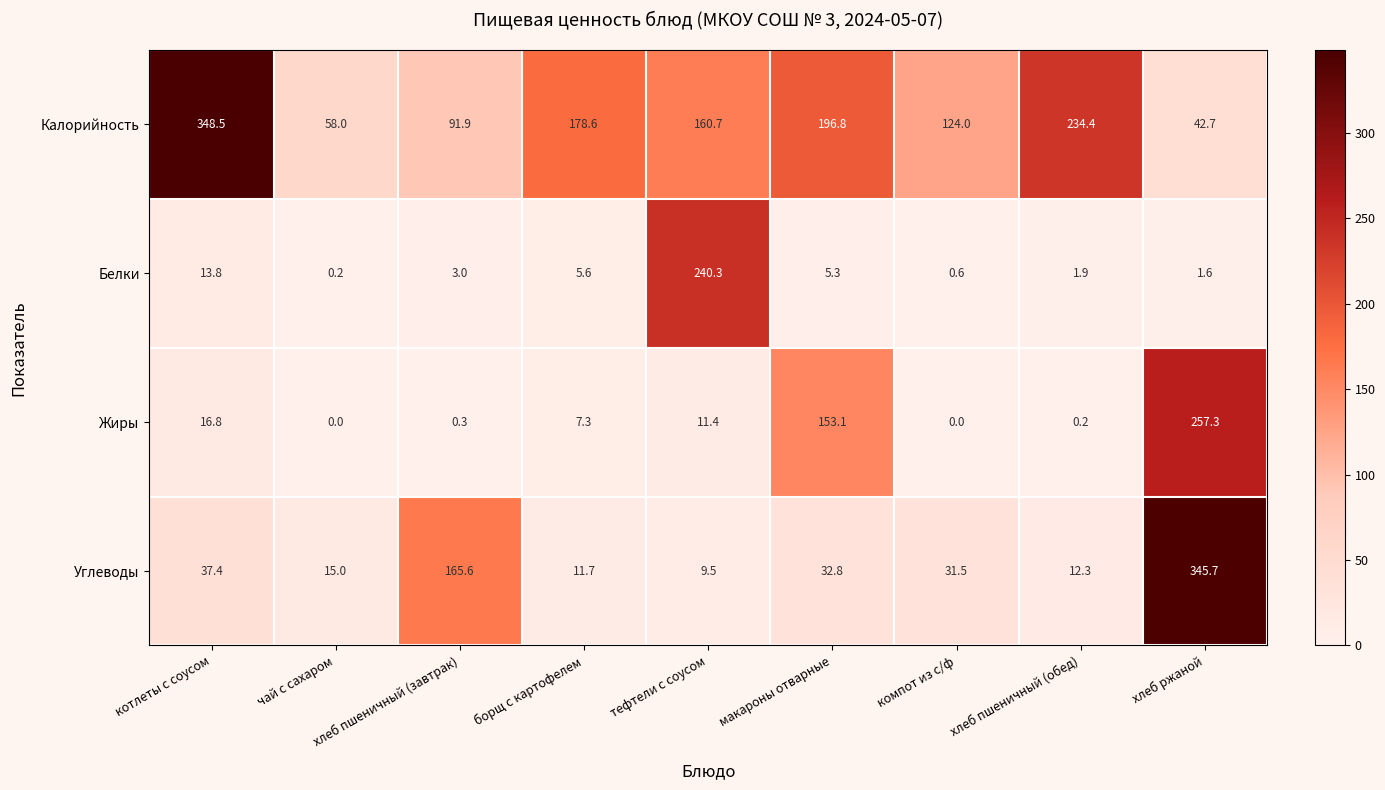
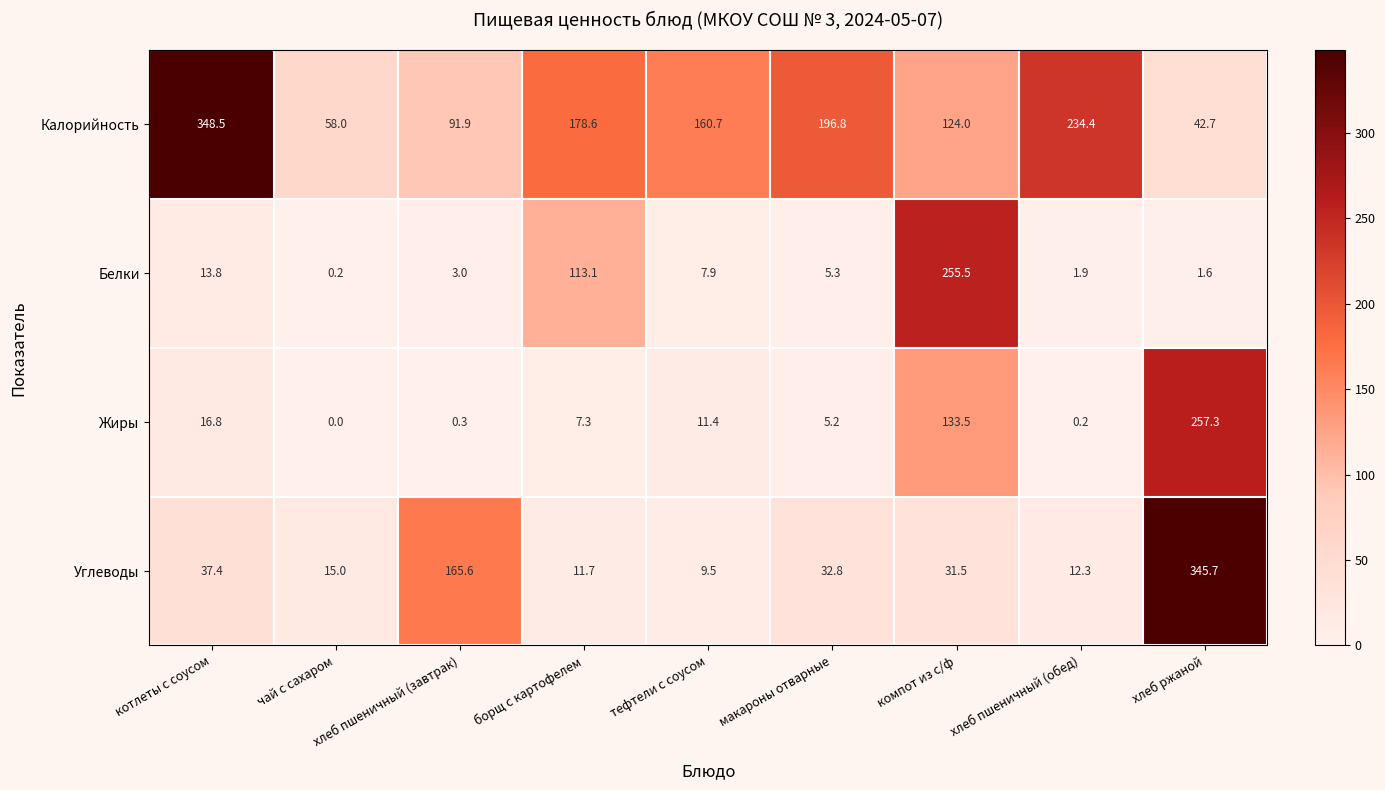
  {
    "Калорийность": {
      "котлеты с соусом": 348.5,
      "чай с сахаром": 58.0,
      "хлеб пшеничный (завтрак)": 91.9,
      "борщ с картофелем": 178.6,
      "тефтели с соусом": 160.7,
      "макароны отварные": 196.8,
      "компот из с/ф": 124.0,
      "хлеб пшеничный (обед)": 234.4,
      "хлеб ржаной": 42.7
    },
    "Белки": {
      "котлеты с соусом": 13.8,
      "чай с сахаром": 0.2,
      "хлеб пшеничный (завтрак)": 3.0,
-     "борщ с картофелем": 5.6,
-     "тефтели с соусом": 240.3,
+     "борщ с картофелем": 113.1,
+     "тефтели с соусом": 7.9,
      "макароны отварные": 5.3,
-     "компот из с/ф": 0.6,
+     "компот из с/ф": 255.5,
      "хлеб пшеничный (обед)": 1.9,
      "хлеб ржаной": 1.6
    },
    "Жиры": {
      "котлеты с соусом": 16.8,
      "чай с сахаром": 0.0,
      "хлеб пшеничный (завтрак)": 0.3,
      "борщ с картофелем": 7.3,
      "тефтели с соусом": 11.4,
-     "макароны отварные": 153.1,
-     "компот из с/ф": 0.0,
+     "макароны отварные": 5.2,
+     "компот из с/ф": 133.5,
      "хлеб пшеничный (обед)": 0.2,
      "хлеб ржаной": 257.3
    },
    "Углеводы": {
      "котлеты с соусом": 37.4,
      "чай с сахаром": 15.0,
      "хлеб пшеничный (завтрак)": 165.6,
      "борщ с картофелем": 11.7,
      "тефтели с соусом": 9.5,
      "макароны отварные": 32.8,
      "компот из с/ф": 31.5,
      "хлеб пшеничный (обед)": 12.3,
      "хлеб ржаной": 345.7
    }
  }
